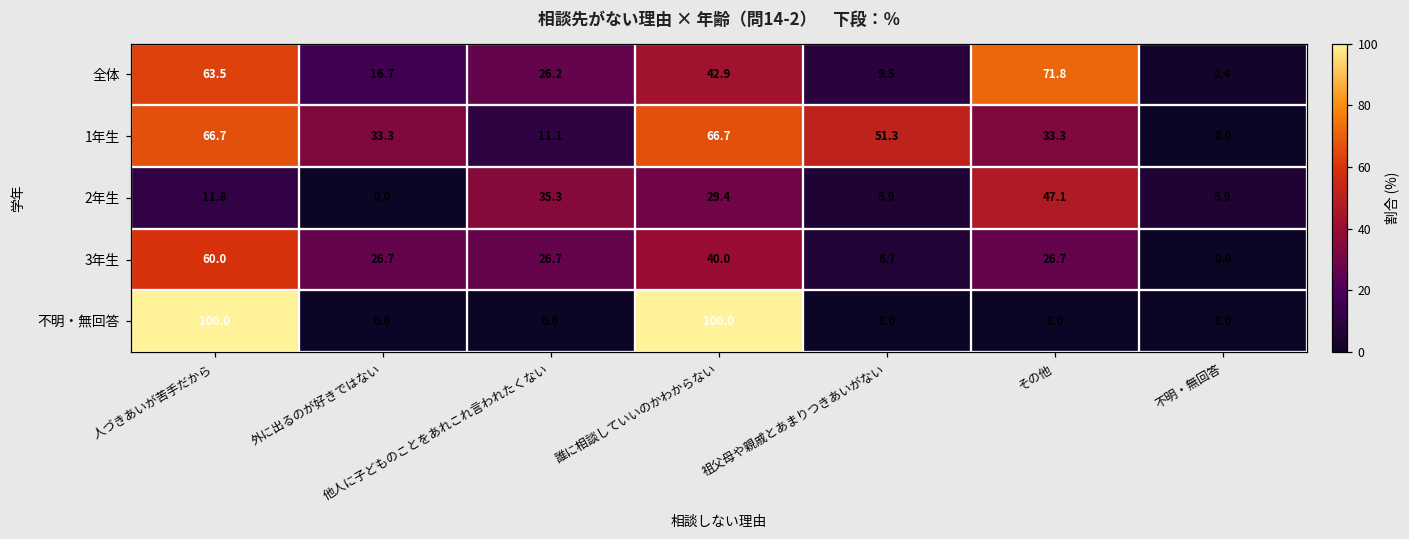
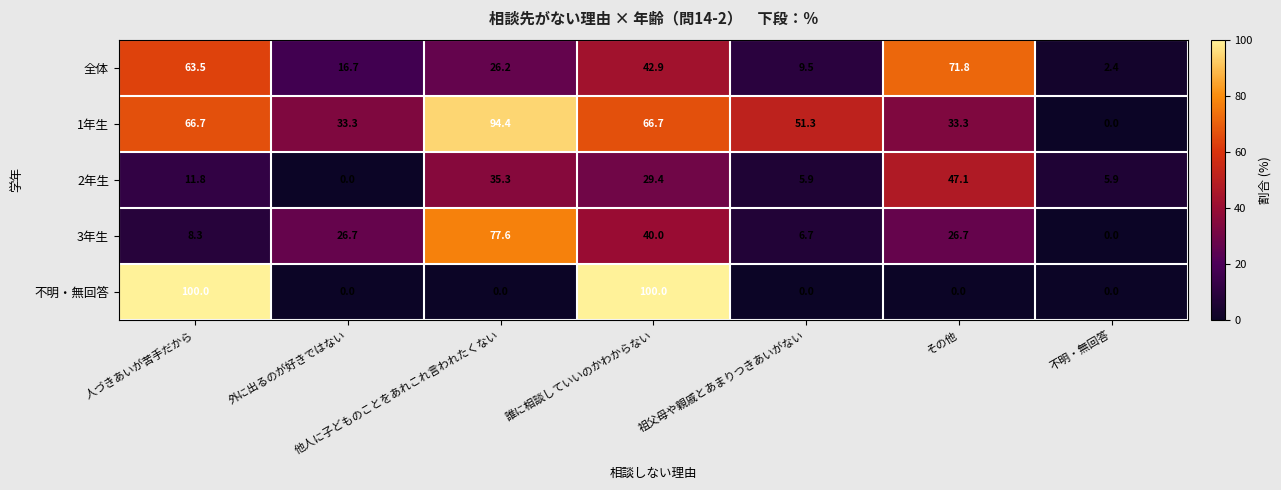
  {
    "全体": {
      "人づきあいが苦手だから": 63.5,
      "外に出るのが好きではない": 16.7,
      "他人に子どものことをあれこれ言われたくない": 26.2,
      "誰に相談していいのかわからない": 42.9,
      "祖父母や親戚とあまりつきあいがない": 9.5,
      "その他": 71.8
    },
    "1年生": {
      "人づきあいが苦手だから": 66.7,
      "外に出るのが好きではない": 33.3,
-     "他人に子どものことをあれこれ言われたくない": 11.1,
+     "他人に子どものことをあれこれ言われたくない": 94.4,
      "誰に相談していいのかわからない": 66.7,
      "祖父母や親戚とあまりつきあいがない": 51.3,
      "その他": 33.3
    },
    "2年生": {
      "人づきあいが苦手だから": 11.8,
      "他人に子どものことをあれこれ言われたくない": 35.3,
      "誰に相談していいのかわからない": 29.4,
      "祖父母や親戚とあまりつきあいがない": 5.9,
      "その他": 47.1,
      "不明・無回答": 5.9
    },
    "3年生": {
-     "人づきあいが苦手だから": 60.0,
+     "人づきあいが苦手だから": 8.3,
      "外に出るのが好きではない": 26.7,
-     "他人に子どものことをあれこれ言われたくない": 26.7,
+     "他人に子どものことをあれこれ言われたくない": 77.6,
      "誰に相談していいのかわからない": 40.0,
      "祖父母や親戚とあまりつきあいがない": 6.7,
      "その他": 26.7
    },
    "不明・無回答": {
      "人づきあいが苦手だから": 100.0,
      "誰に相談していいのかわからない": 100.0
    }
  }
